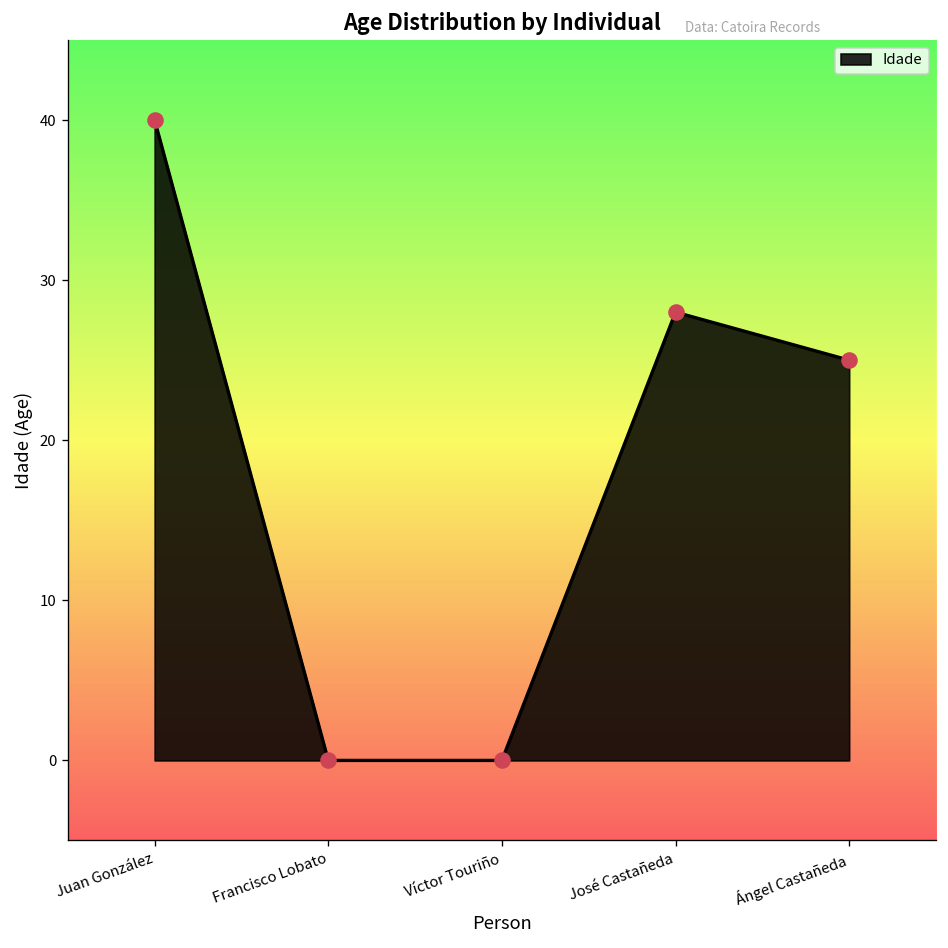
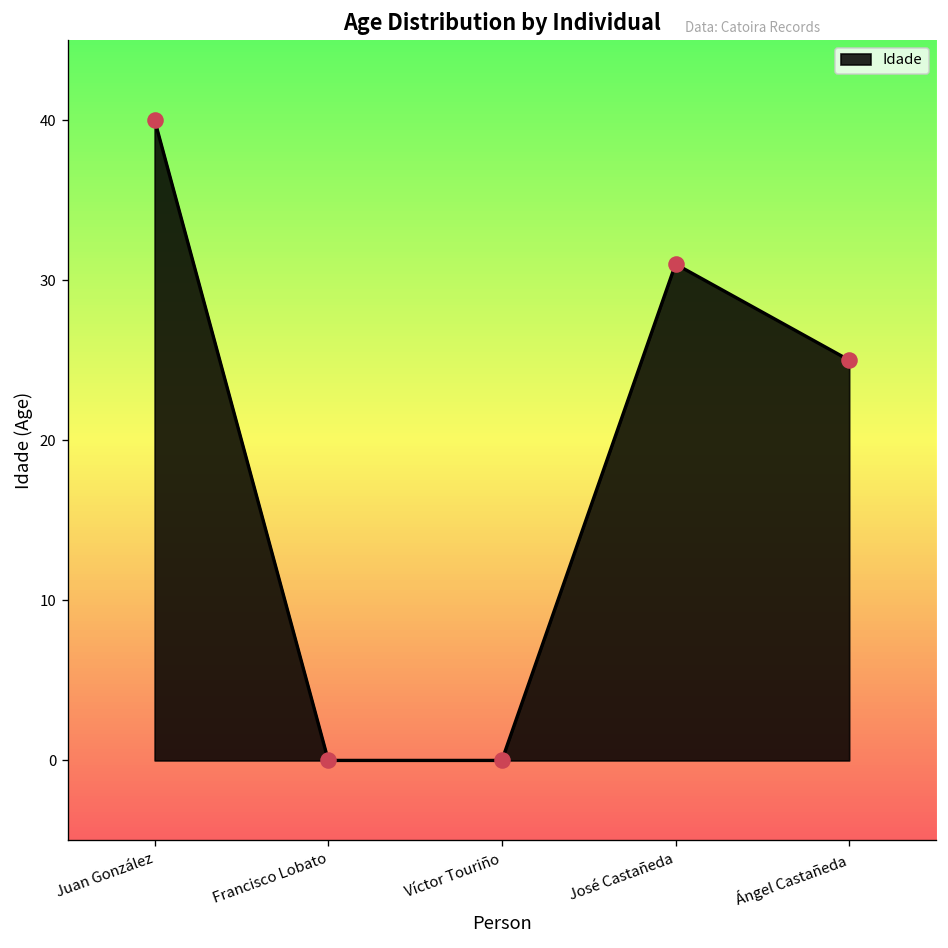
  {
    "Juan González": 40,
    "Francisco Lobato": 0,
    "Víctor Touriño": 0,
-   "José Castañeda": 28,
+   "José Castañeda": 31,
    "Ángel Castañeda": 25
  }
